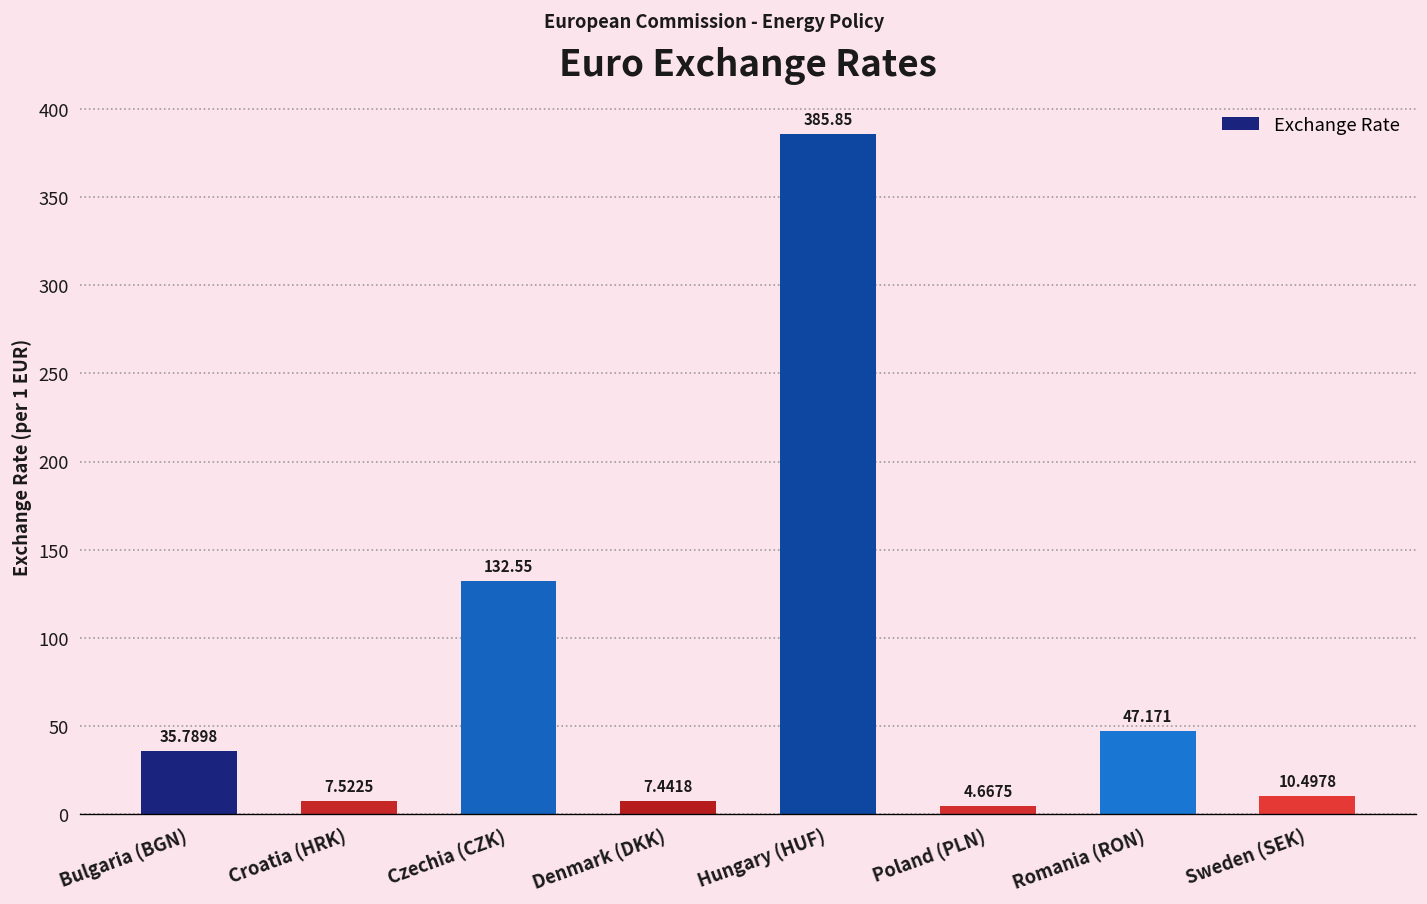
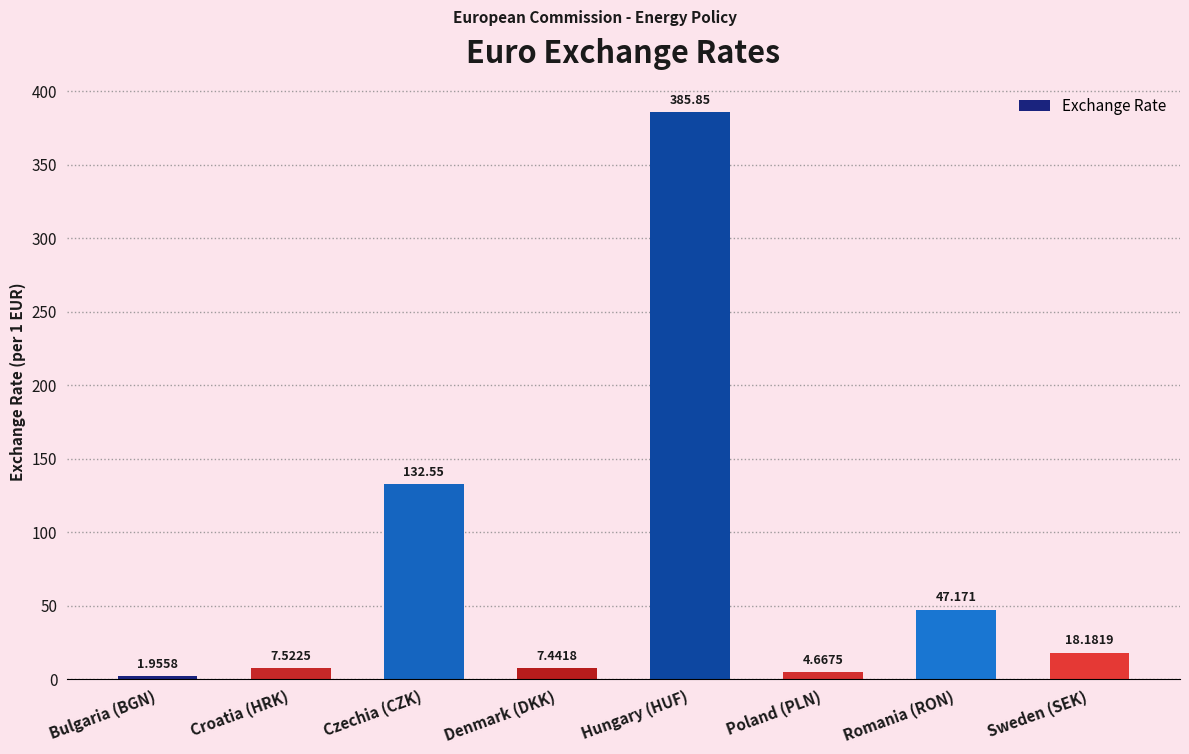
  {
-   "Bulgaria (BGN)": 35.7898,
+   "Bulgaria (BGN)": 1.9558,
    "Croatia (HRK)": 7.5225,
    "Czechia (CZK)": 132.55,
    "Denmark (DKK)": 7.4418,
    "Hungary (HUF)": 385.85,
    "Poland (PLN)": 4.6675,
    "Romania (RON)": 47.171,
-   "Sweden (SEK)": 10.4978
+   "Sweden (SEK)": 18.1819
  }
